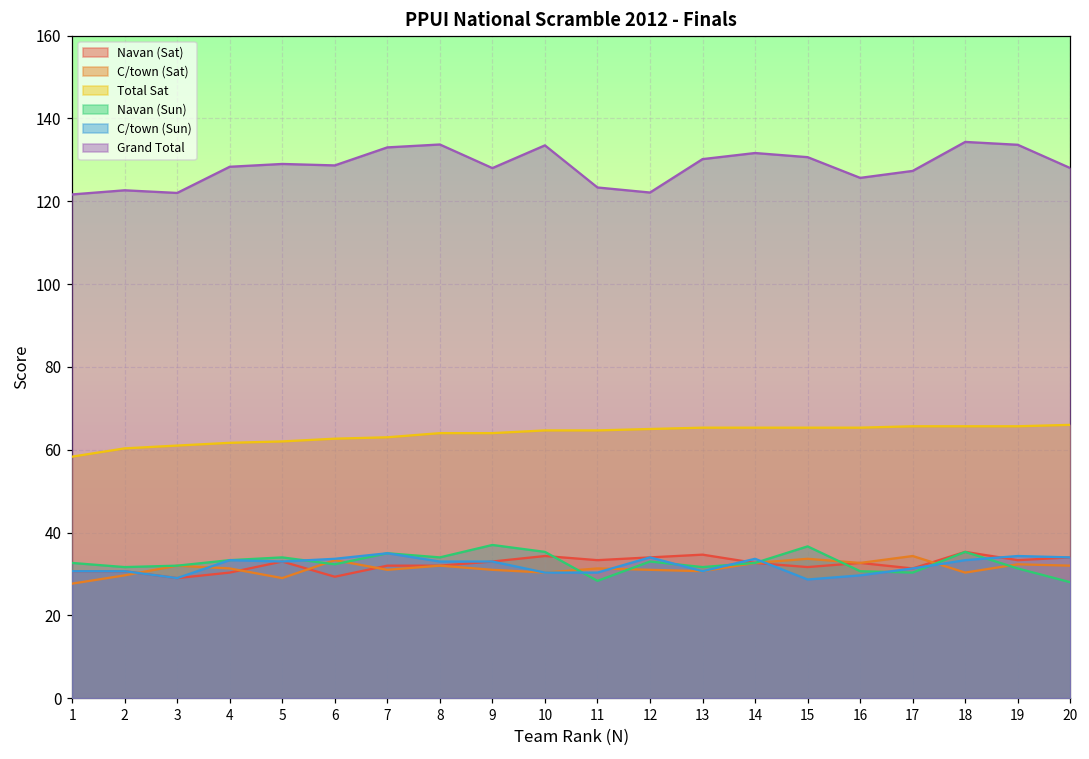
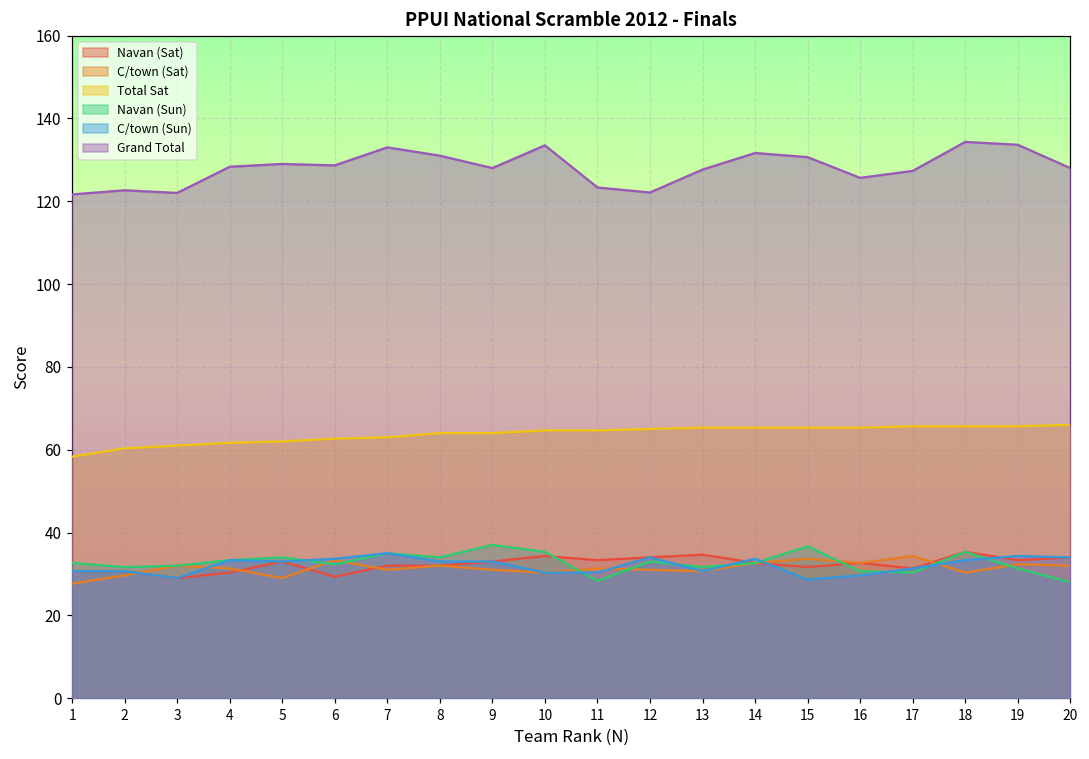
  {
    "Navan (Sun)": {
      "1": 33,
      "2": 32,
      "5": 34,
      "6": 32,
      "8": 34,
      "9": 37,
      "10": 35,
      "11": 28,
      "12": 33,
      "13": 32,
      "15": 37,
      "16": 31,
      "17": 30,
      "19": 31,
      "20": 28
    },
    "C/town (Sun)": {
      "8": 33,
      "11": 30,
      "14": 34,
      "15": 29,
      "16": 30,
      "18": 33,
      "19": 34
    },
    "Grand Total": {
      "1": 122,
      "2": 123,
      "3": 122,
      "4": 128,
      "5": 129,
      "6": 129,
      "7": 133,
-     "8": 134,
+     "8": 131,
      "9": 128,
      "10": 133,
      "11": 123,
      "12": 122,
-     "13": 130,
+     "13": 128,
      "14": 132,
      "15": 131,
      "16": 126,
      "17": 127,
      "18": 134,
      "19": 134,
      "20": 128
    }
  }
